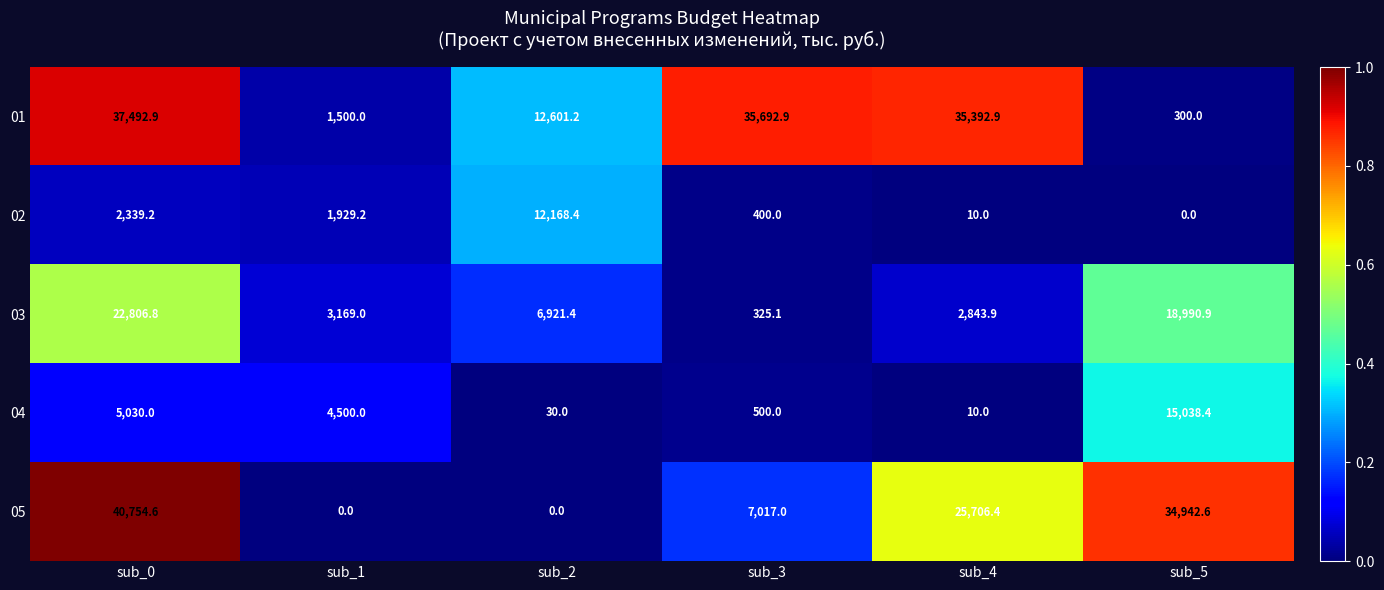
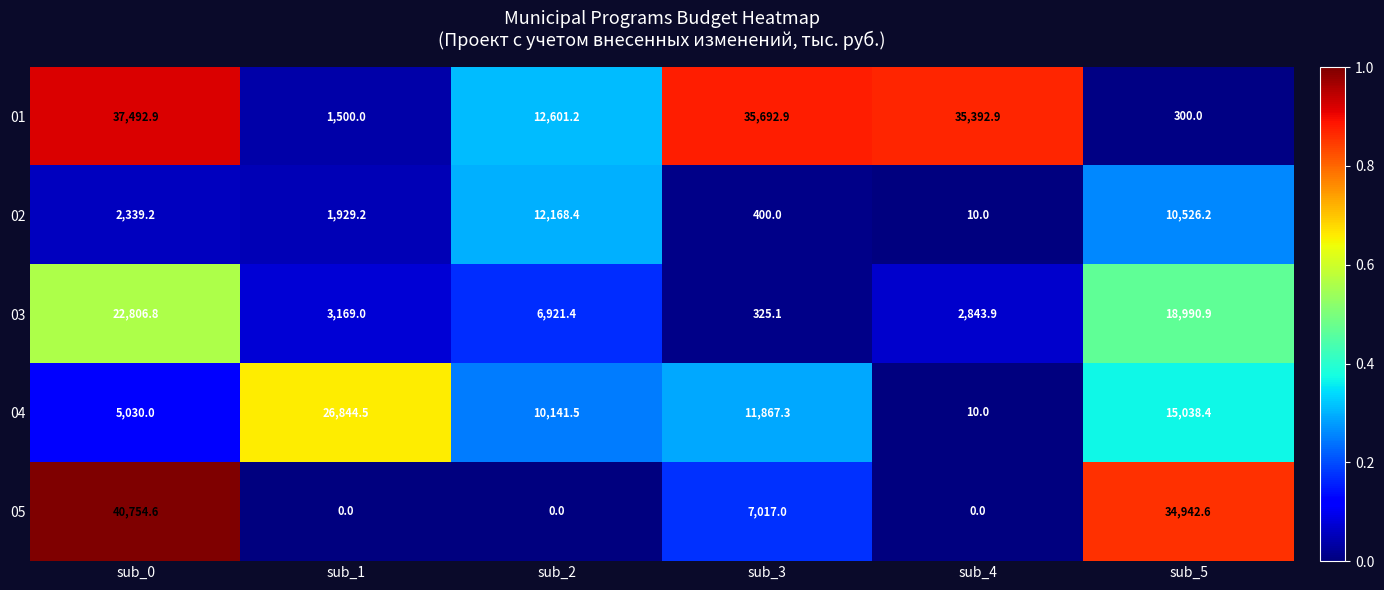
  {
    "01": {
      "sub_0": "37,492.9",
      "sub_1": "1,500.0",
      "sub_2": "12,601.2",
      "sub_3": "35,692.9",
      "sub_4": "35,392.9",
      "sub_5": "300.0"
    },
    "02": {
      "sub_0": "2,339.2",
      "sub_1": "1,929.2",
      "sub_2": "12,168.4",
      "sub_3": "400.0",
      "sub_4": "10.0",
-     "sub_5": "0.0"
+     "sub_5": "10,526.2"
    },
    "03": {
      "sub_0": "22,806.8",
      "sub_1": "3,169.0",
      "sub_2": "6,921.4",
      "sub_3": "325.1",
      "sub_4": "2,843.9",
      "sub_5": "18,990.9"
    },
    "04": {
      "sub_0": "5,030.0",
-     "sub_1": "4,500.0",
-     "sub_2": "30.0",
-     "sub_3": "500.0",
+     "sub_1": "26,844.5",
+     "sub_2": "10,141.5",
+     "sub_3": "11,867.3",
      "sub_4": "10.0",
      "sub_5": "15,038.4"
    },
    "05": {
      "sub_0": "40,754.6",
      "sub_1": "0.0",
      "sub_2": "0.0",
      "sub_3": "7,017.0",
-     "sub_4": "25,706.4",
+     "sub_4": "0.0",
      "sub_5": "34,942.6"
    }
  }
